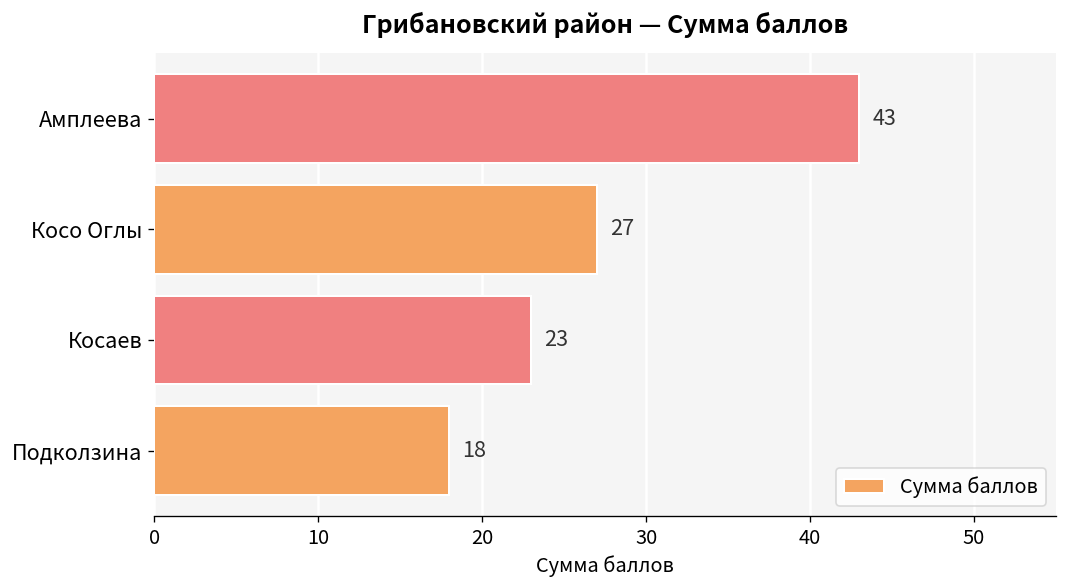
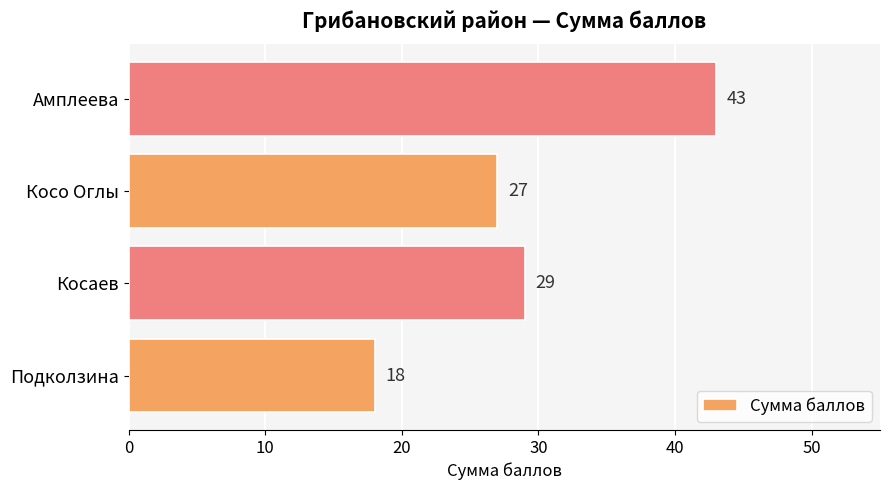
  {
    "Амплеева": 43,
    "Косо Оглы": 27,
-   "Косаев": 23,
+   "Косаев": 29,
    "Подколзина": 18
  }
